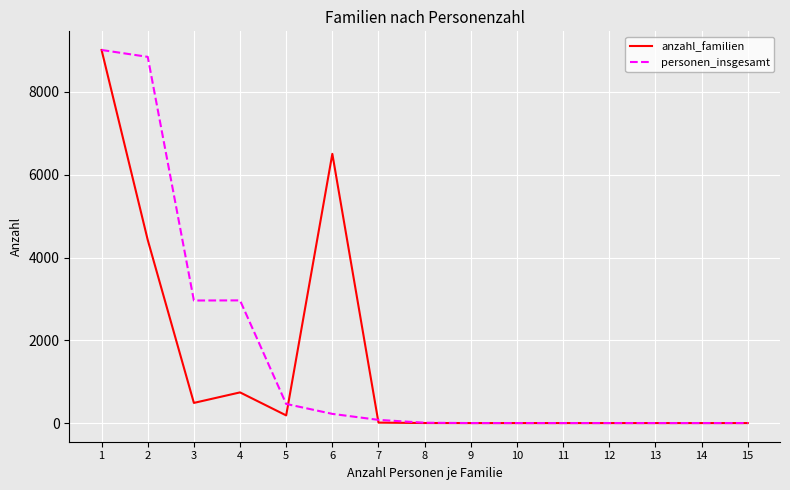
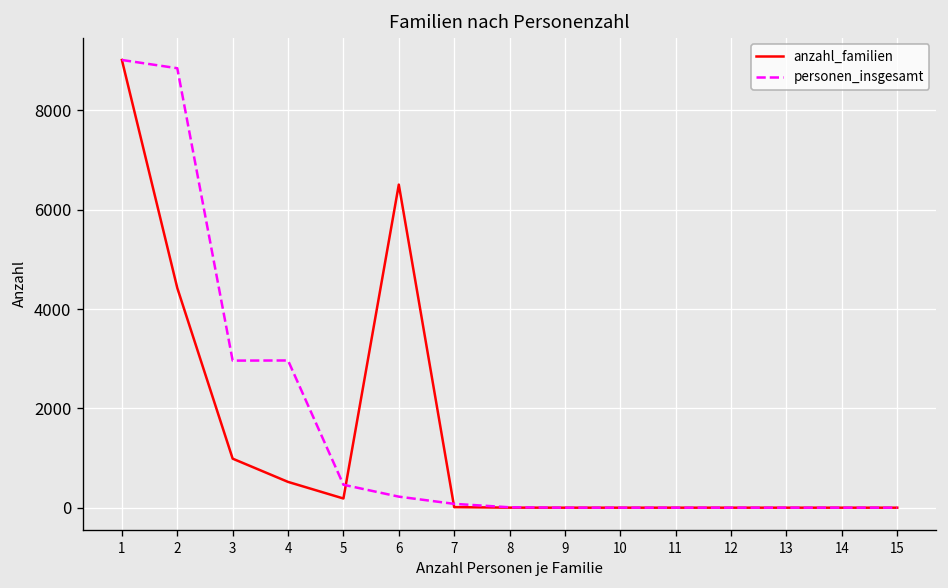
  {
    "anzahl_familien": {
      "2": 4400,
-     "3": 500,
-     "4": 700,
+     "3": 1000,
+     "4": 500,
      "5": 200,
      "6": 6500,
      "7": 0
    },
    "personen_insgesamt": {
      "2": 8800,
      "3": 3000,
      "4": 3000,
      "5": 500,
      "6": 200,
      "7": 100
    }
  }
